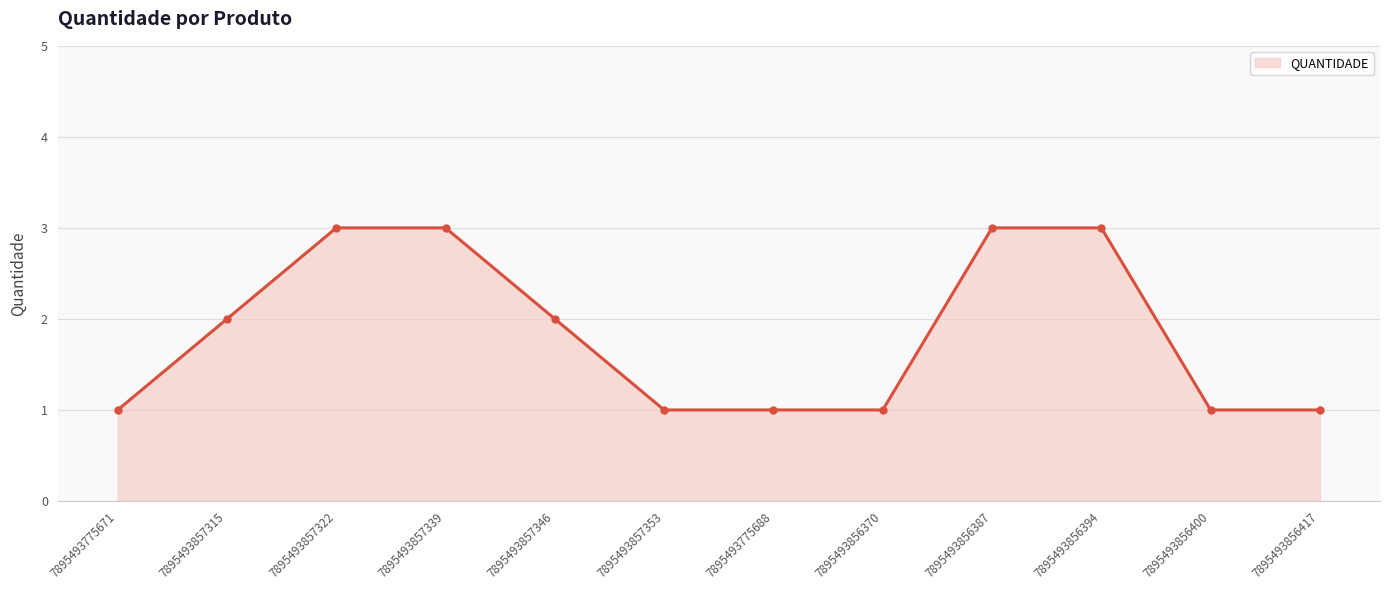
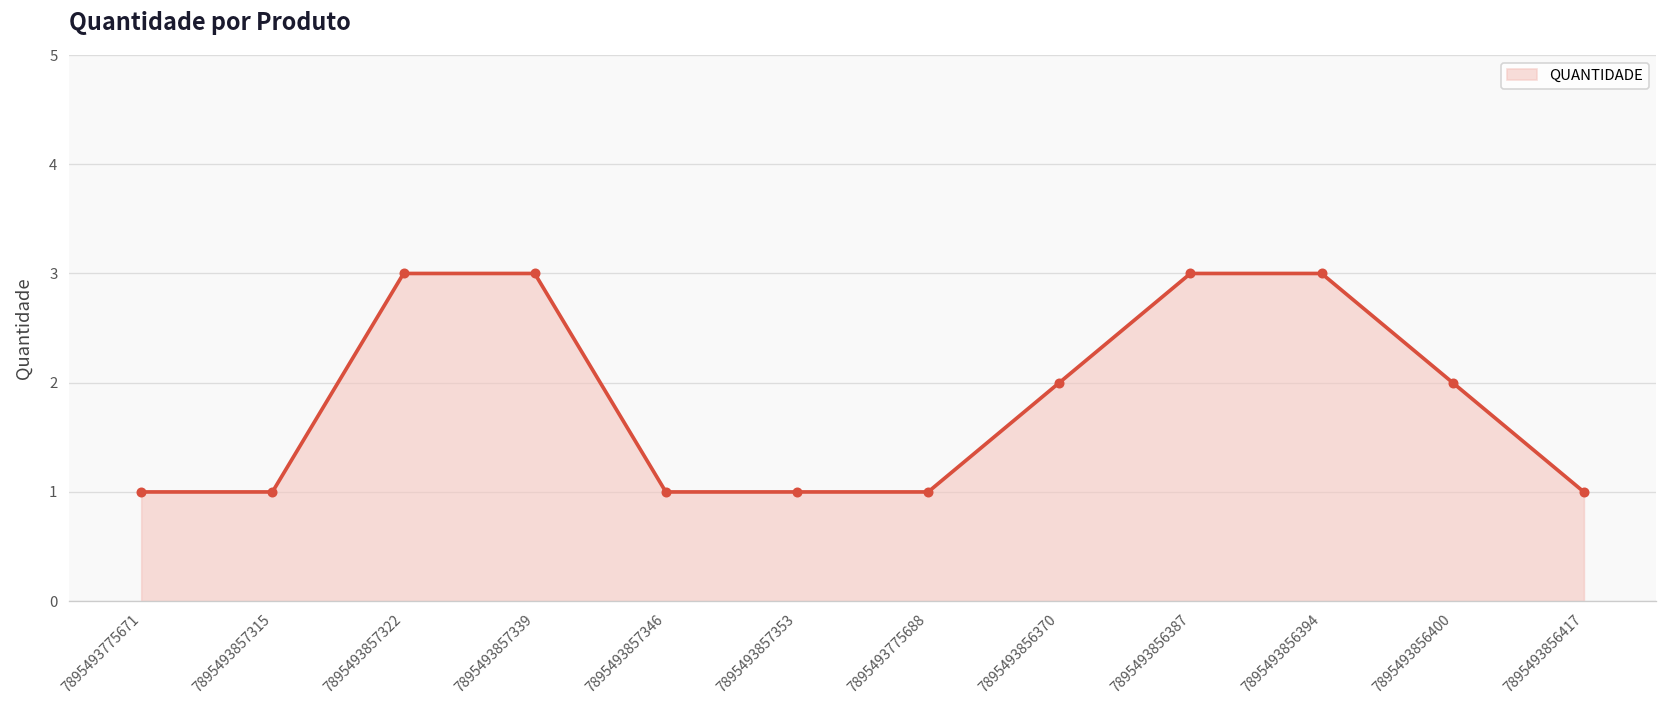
  {
    "7895493775671": 1,
-   "7895493857315": 2,
+   "7895493857315": 1,
    "7895493857322": 3,
    "7895493857339": 3,
-   "7895493857346": 2,
+   "7895493857346": 1,
    "7895493857353": 1,
    "7895493775688": 1,
-   "7895493856370": 1,
+   "7895493856370": 2,
    "7895493856387": 3,
    "7895493856394": 3,
-   "7895493856400": 1,
+   "7895493856400": 2,
    "7895493856417": 1
  }
